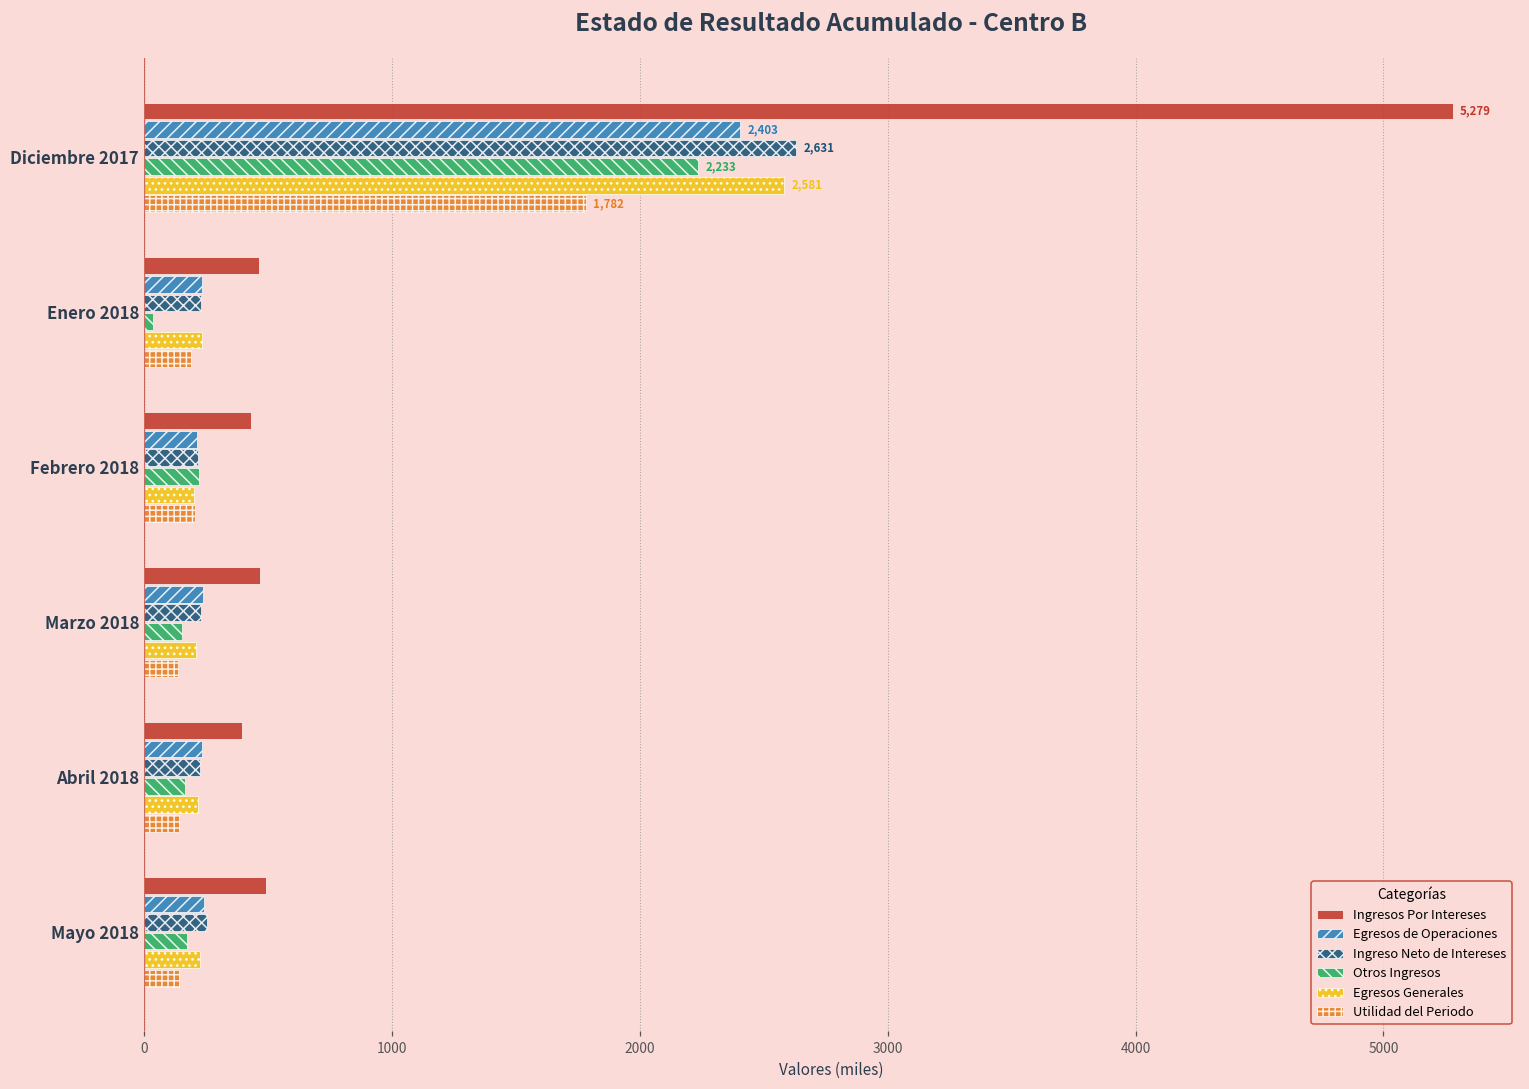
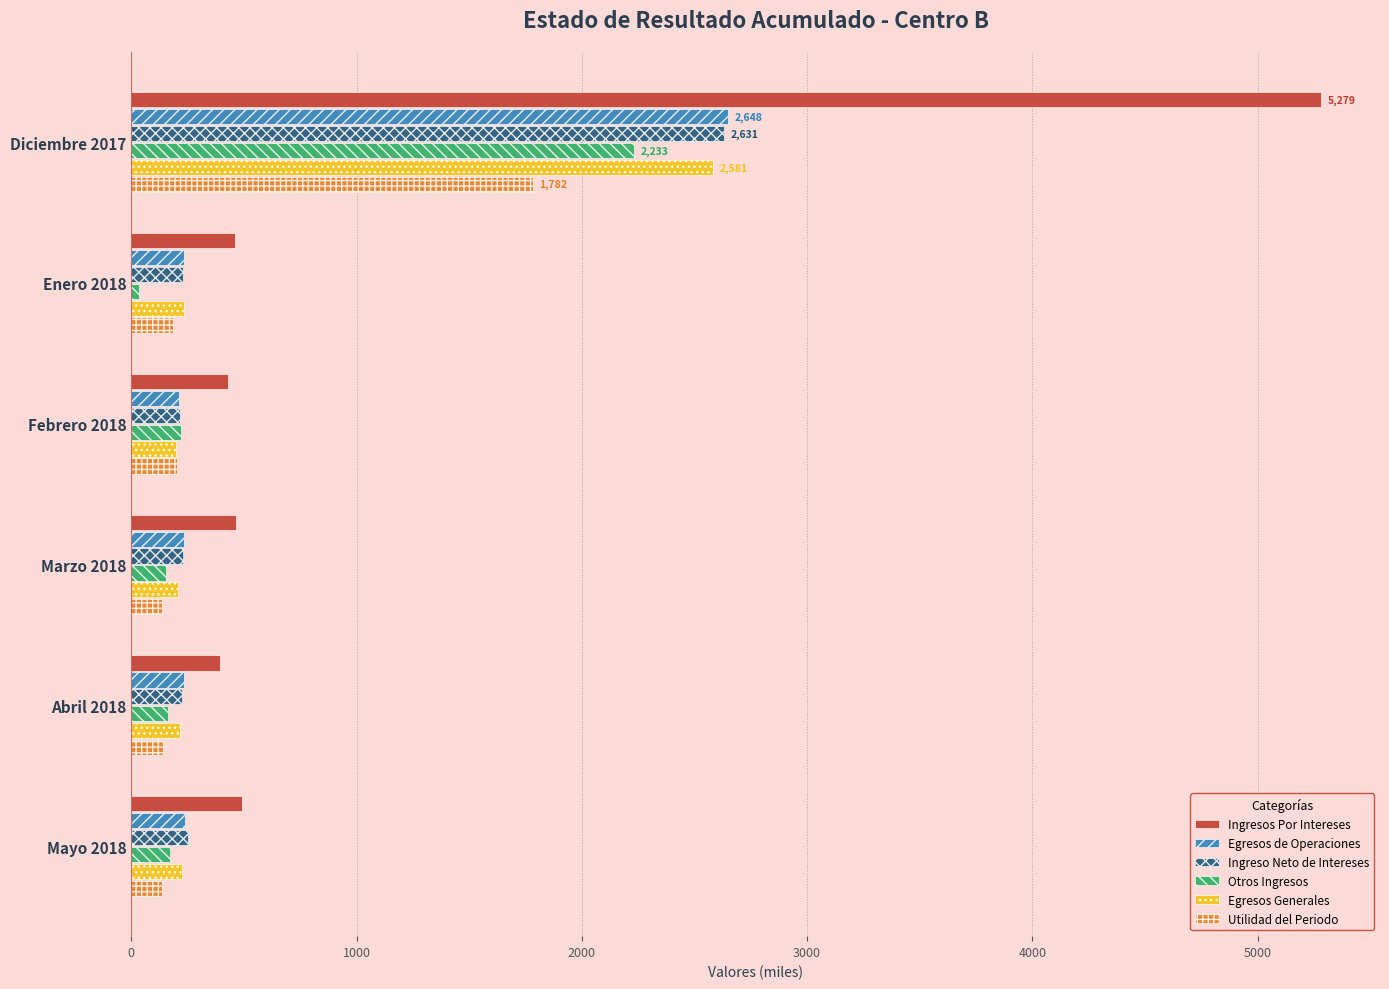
  {
    "Ingresos Por Intereses": {
      "Diciembre 2017": "5,279"
    },
    "Egresos de Operaciones": {
-     "Diciembre 2017": "2,403"
+     "Diciembre 2017": "2,648"
    },
    "Ingreso Neto de Intereses": {
      "Diciembre 2017": "2,631"
    },
    "Otros Ingresos": {
      "Diciembre 2017": "2,233"
    },
    "Egresos Generales": {
      "Diciembre 2017": "2,581"
    },
    "Utilidad del Periodo": {
      "Diciembre 2017": "1,782"
    }
  }
